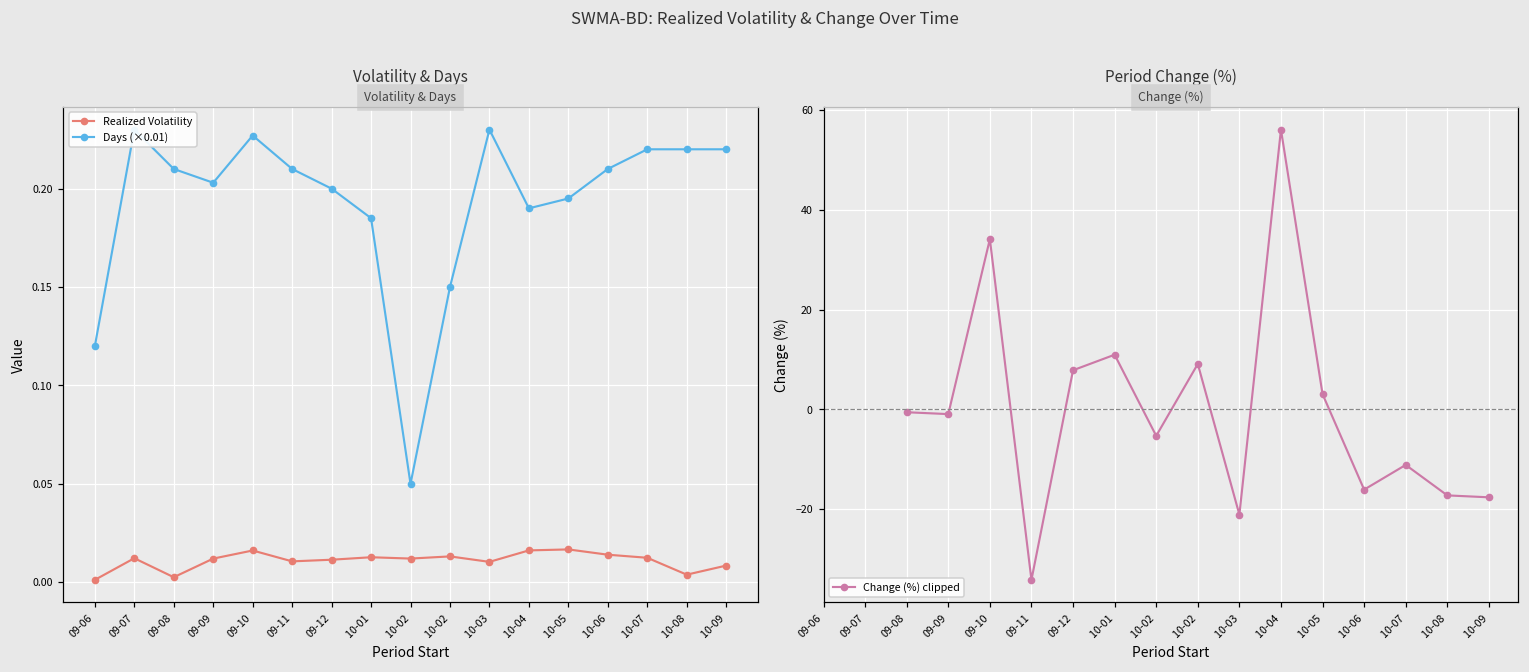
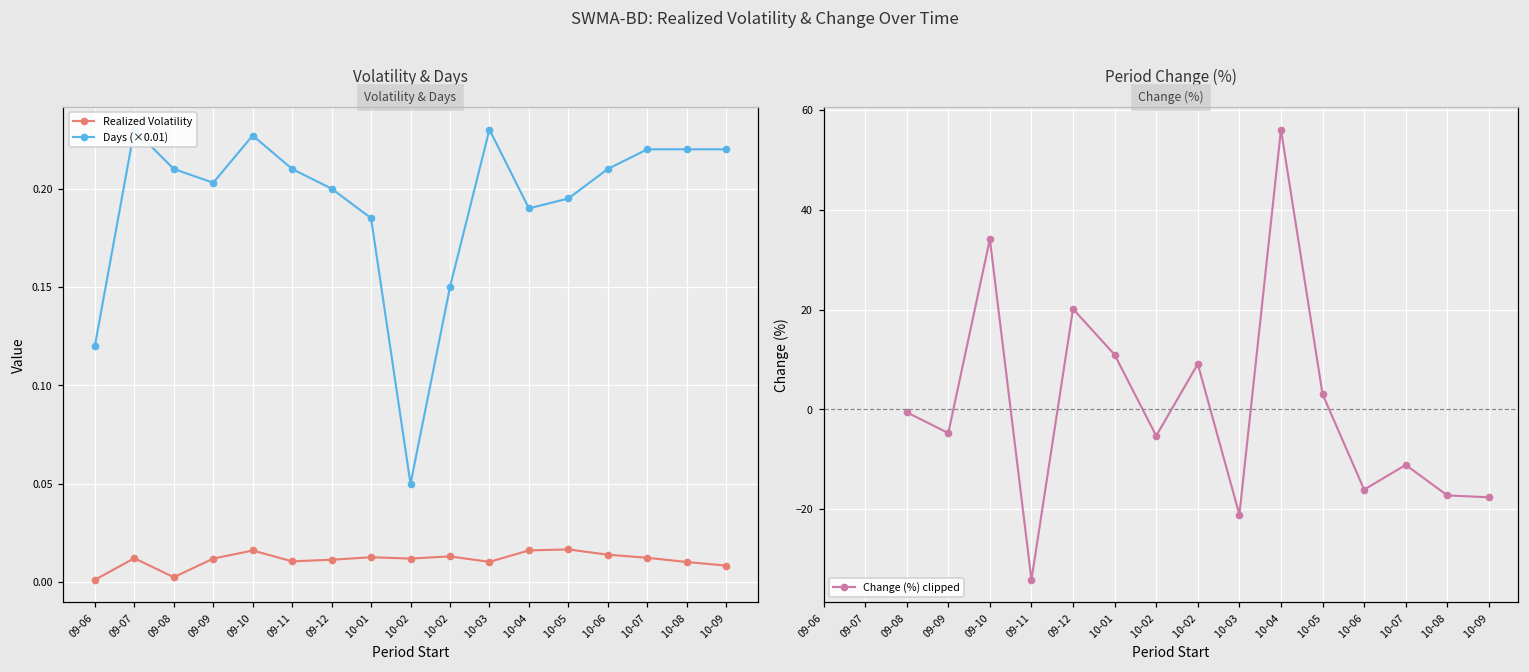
  {
    "Volatility & Days": {
      "Realized Volatility": {
        "09-06": 0.001,
        "09-07": 0.012,
        "09-08": 0.003,
        "09-09": 0.012,
        "09-10": 0.016,
        "09-11": 0.011,
        "09-12": 0.011,
        "10-01": 0.013,
        "10-03": 0.010,
        "10-04": 0.016,
        "10-05": 0.017,
        "10-06": 0.014,
        "10-07": 0.012,
-       "10-08": 0.004,
+       "10-08": 0.010,
        "10-09": 0.008
      },
      "Days (×0.01)": {
        "09-06": 0.120,
        "09-08": 0.210,
        "09-09": 0.203,
        "09-10": 0.227,
        "09-11": 0.210,
        "09-12": 0.200,
        "10-01": 0.185,
        "10-03": 0.230,
        "10-04": 0.190,
        "10-05": 0.195,
        "10-06": 0.210,
        "10-07": 0.220,
        "10-08": 0.220,
        "10-09": 0.220
      }
    },
    "Period Change (%)": {
      "09-08": -1,
-     "09-09": -1,
+     "09-09": -5,
      "09-10": 34,
      "09-11": -34,
-     "09-12": 8,
+     "09-12": 20,
      "10-01": 11,
      "10-03": -21,
      "10-04": 56,
      "10-05": 3,
      "10-06": -16,
      "10-07": -11,
      "10-08": -17,
      "10-09": -18
    }
  }
